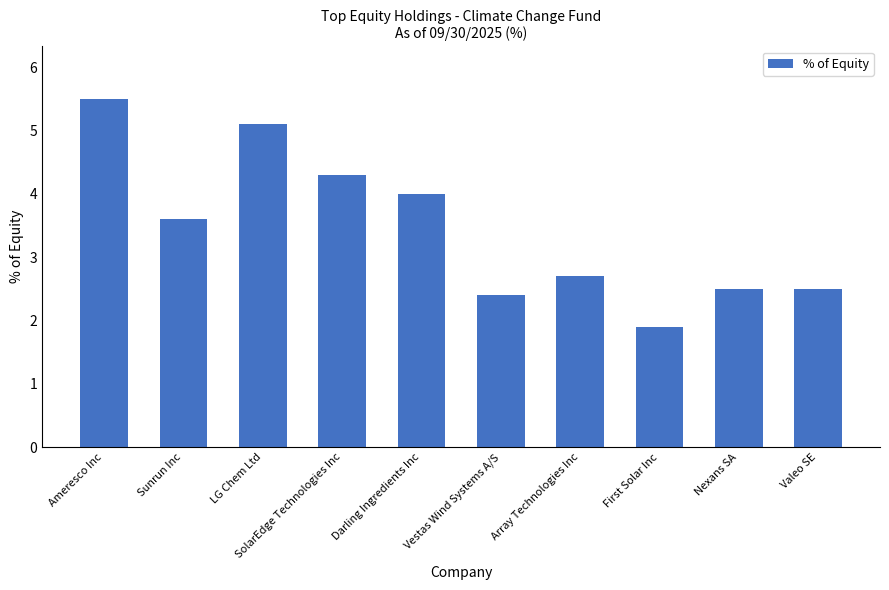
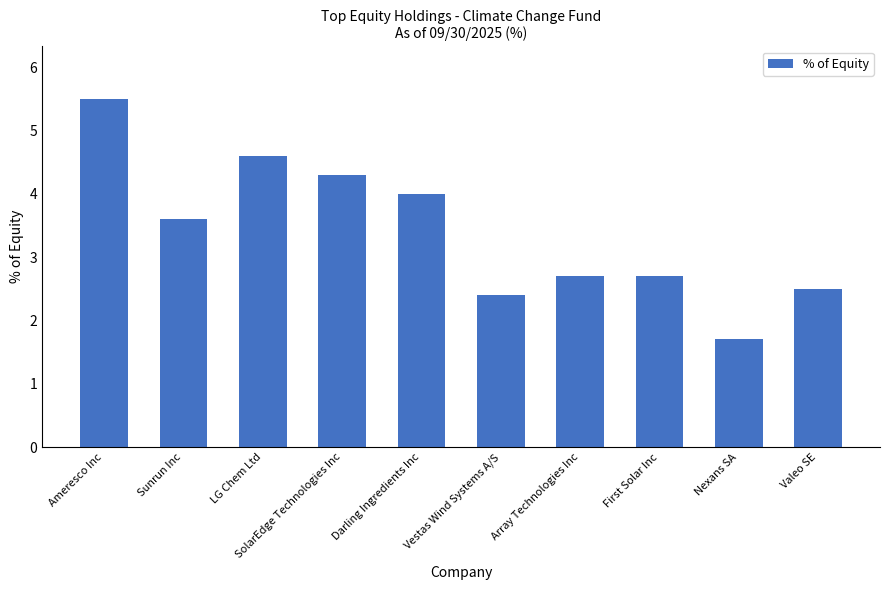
  {
    "Ameresco Inc": 5.5,
    "Sunrun Inc": 3.6,
-   "LG Chem Ltd": 5.1,
+   "LG Chem Ltd": 4.6,
    "SolarEdge Technologies Inc": 4.3,
    "Darling Ingredients Inc": 4.0,
    "Vestas Wind Systems A/S": 2.4,
    "Array Technologies Inc": 2.7,
-   "First Solar Inc": 1.9,
-   "Nexans SA": 2.5,
+   "First Solar Inc": 2.7,
+   "Nexans SA": 1.7,
    "Valeo SE": 2.5
  }
